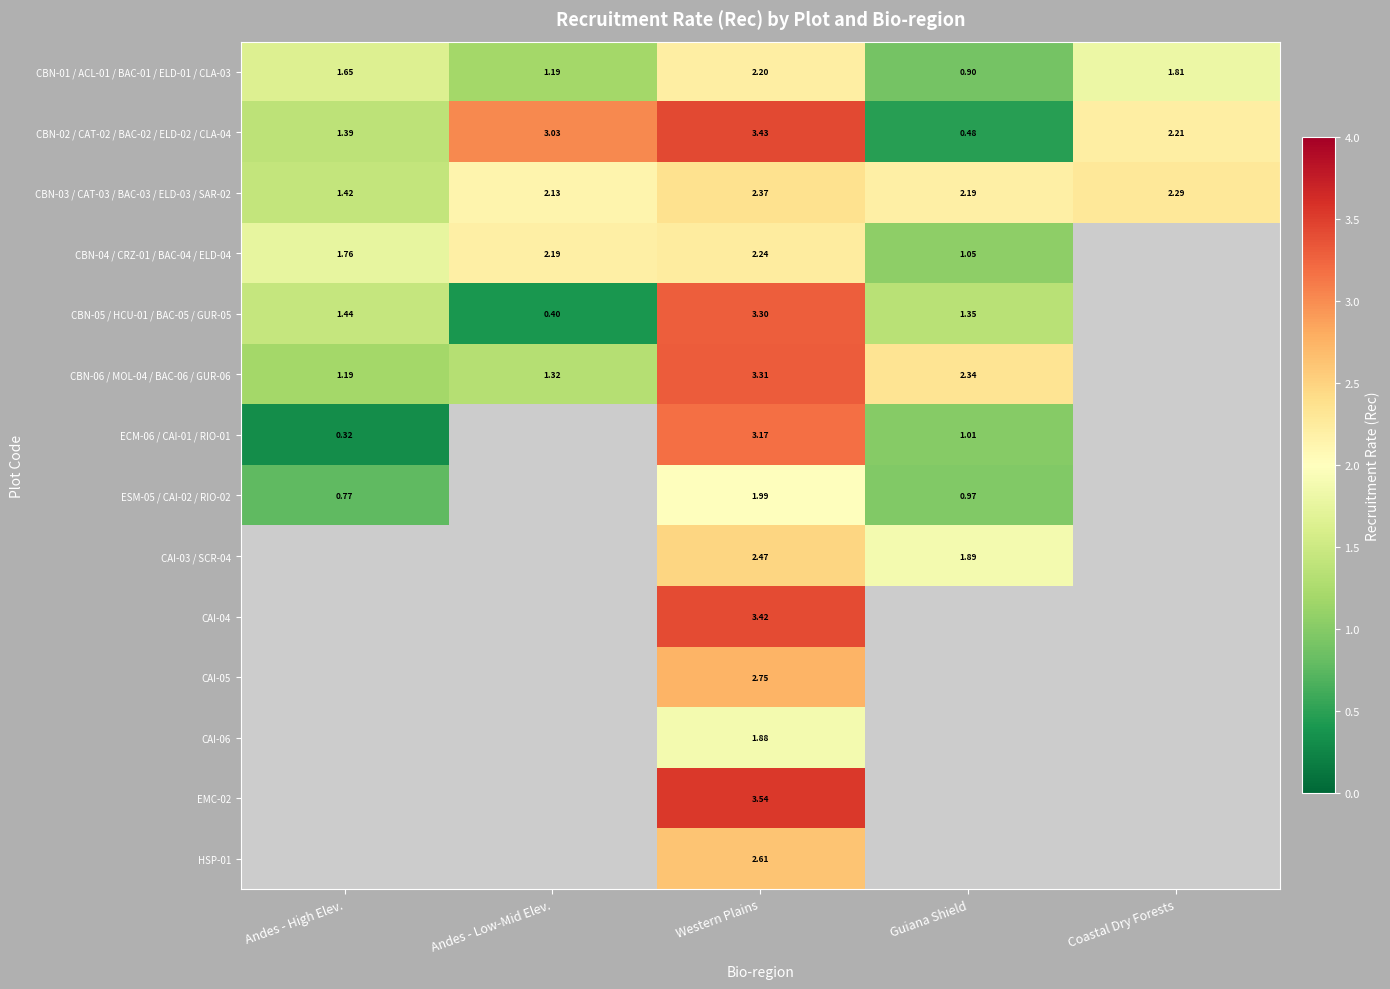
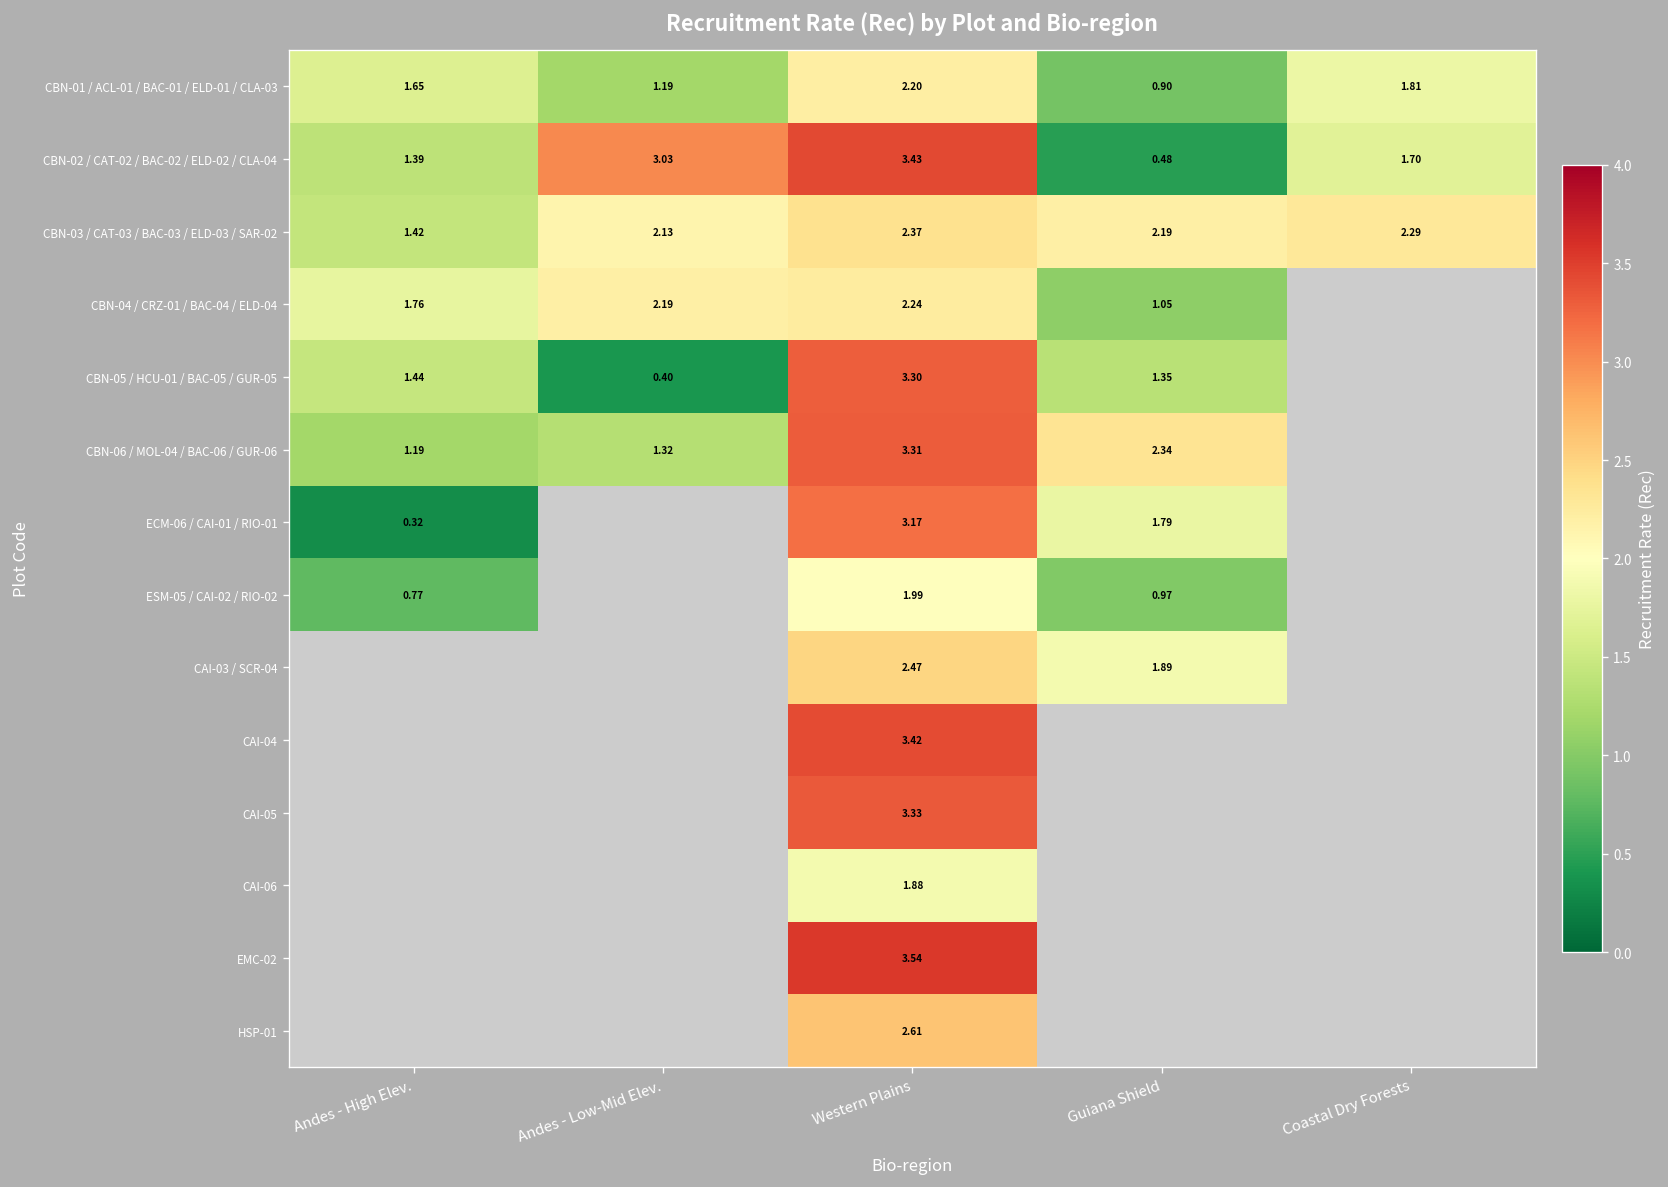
  {
    "CBN-01 / ACL-01 / BAC-01 / ELD-01 / CLA-03": {
      "Andes - High Elev.": 1.65,
      "Andes - Low-Mid Elev.": 1.19,
      "Western Plains": 2.20,
      "Guiana Shield": 0.90,
      "Coastal Dry Forests": 1.81
    },
    "CBN-02 / CAT-02 / BAC-02 / ELD-02 / CLA-04": {
      "Andes - High Elev.": 1.39,
      "Andes - Low-Mid Elev.": 3.03,
      "Western Plains": 3.43,
      "Guiana Shield": 0.48,
-     "Coastal Dry Forests": 2.21
+     "Coastal Dry Forests": 1.70
    },
    "CBN-03 / CAT-03 / BAC-03 / ELD-03 / SAR-02": {
      "Andes - High Elev.": 1.42,
      "Andes - Low-Mid Elev.": 2.13,
      "Western Plains": 2.37,
      "Guiana Shield": 2.19,
      "Coastal Dry Forests": 2.29
    },
    "CBN-04 / CRZ-01 / BAC-04 / ELD-04": {
      "Andes - High Elev.": 1.76,
      "Andes - Low-Mid Elev.": 2.19,
      "Western Plains": 2.24,
      "Guiana Shield": 1.05
    },
    "CBN-05 / HCU-01 / BAC-05 / GUR-05": {
      "Andes - High Elev.": 1.44,
      "Andes - Low-Mid Elev.": 0.40,
      "Western Plains": 3.30,
      "Guiana Shield": 1.35
    },
    "CBN-06 / MOL-04 / BAC-06 / GUR-06": {
      "Andes - High Elev.": 1.19,
      "Andes - Low-Mid Elev.": 1.32,
      "Western Plains": 3.31,
      "Guiana Shield": 2.34
    },
    "ECM-06 / CAI-01 / RIO-01": {
      "Andes - High Elev.": 0.32,
      "Western Plains": 3.17,
-     "Guiana Shield": 1.01
+     "Guiana Shield": 1.79
    },
    "ESM-05 / CAI-02 / RIO-02": {
      "Andes - High Elev.": 0.77,
      "Western Plains": 1.99,
      "Guiana Shield": 0.97
    },
    "CAI-03 / SCR-04": {
      "Western Plains": 2.47,
      "Guiana Shield": 1.89
    },
    "CAI-04": {
      "Western Plains": 3.42
    },
    "CAI-05": {
-     "Western Plains": 2.75
+     "Western Plains": 3.33
    },
    "CAI-06": {
      "Western Plains": 1.88
    },
    "EMC-02": {
      "Western Plains": 3.54
    },
    "HSP-01": {
      "Western Plains": 2.61
    }
  }
